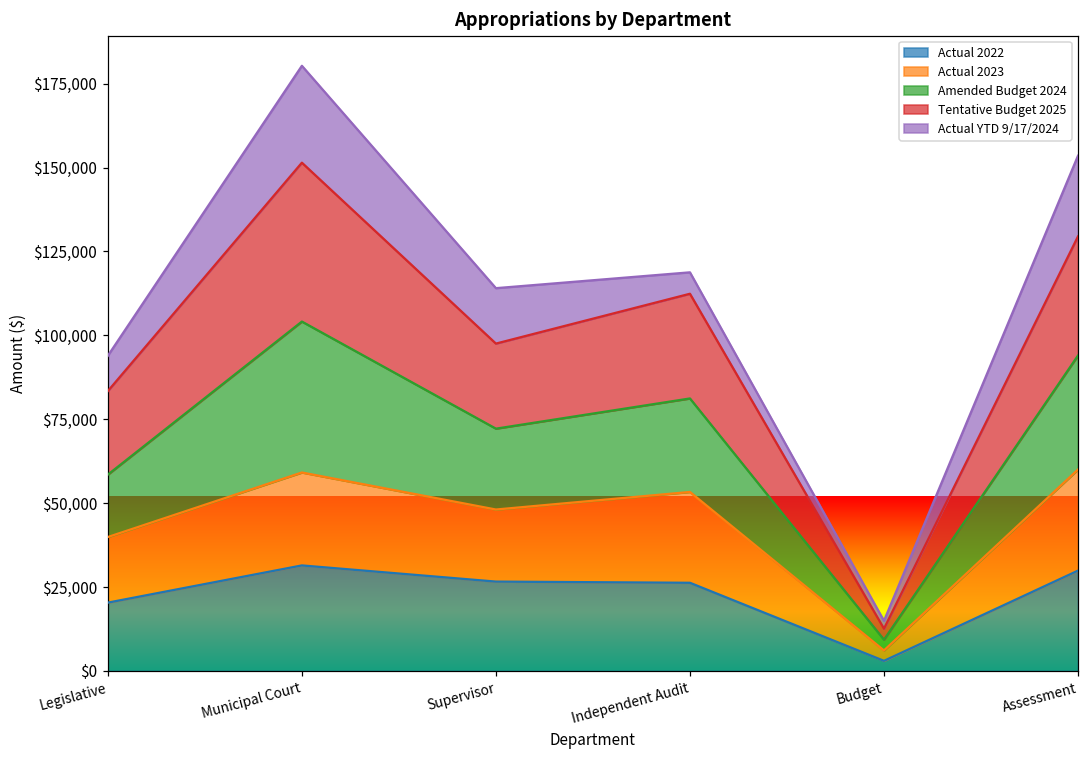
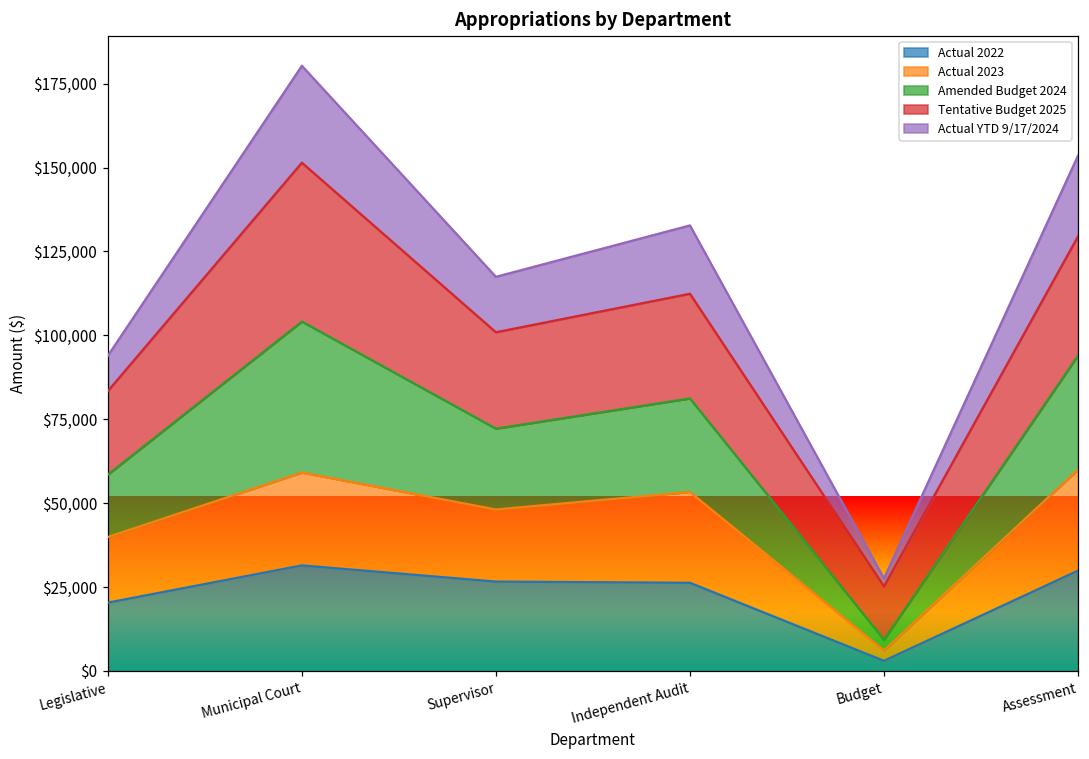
  {
    "Actual 2022": {
      "Legislative": "$20,000",
      "Municipal Court": "$31,000",
      "Supervisor": "$27,000",
      "Independent Audit": "$26,000",
      "Budget": "$3,000",
      "Assessment": "$30,000"
    },
    "Actual 2023": {
      "Legislative": "$20,000",
      "Municipal Court": "$28,000",
      "Supervisor": "$21,000",
      "Independent Audit": "$27,000",
      "Budget": "$3,000",
      "Assessment": "$30,000"
    },
    "Amended Budget 2024": {
      "Legislative": "$19,000",
      "Municipal Court": "$45,000",
      "Supervisor": "$24,000",
      "Independent Audit": "$28,000",
      "Budget": "$3,000",
      "Assessment": "$34,000"
    },
    "Tentative Budget 2025": {
      "Legislative": "$25,000",
      "Municipal Court": "$47,000",
-     "Supervisor": "$25,000",
+     "Supervisor": "$29,000",
      "Independent Audit": "$31,000",
-     "Budget": "$3,000",
+     "Budget": "$16,000",
      "Assessment": "$36,000"
    },
    "Actual YTD 9/17/2024": {
      "Legislative": "$11,000",
      "Municipal Court": "$29,000",
      "Supervisor": "$17,000",
-     "Independent Audit": "$6,000",
+     "Independent Audit": "$20,000",
      "Budget": "$2,000",
      "Assessment": "$24,000"
    }
  }
